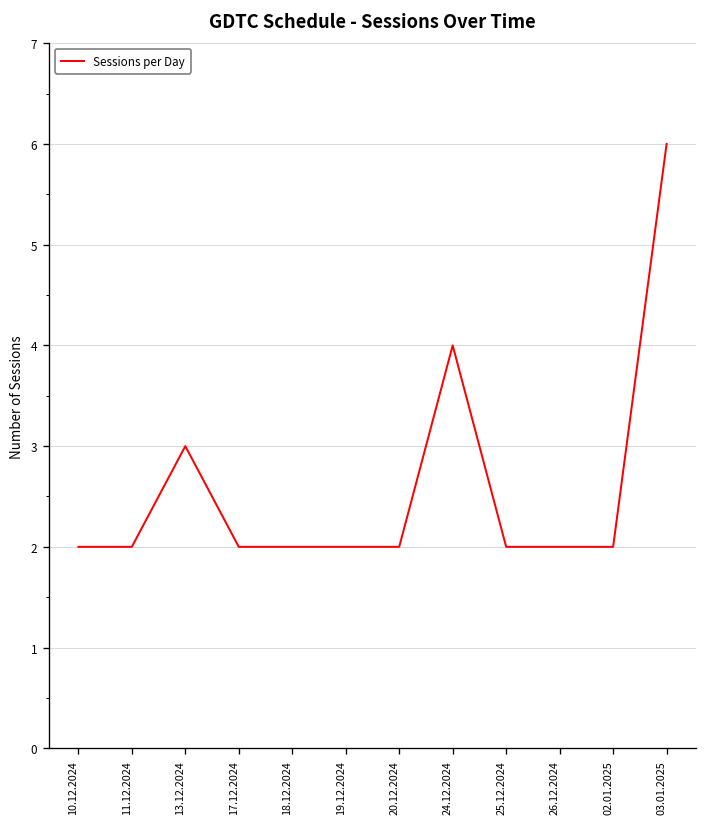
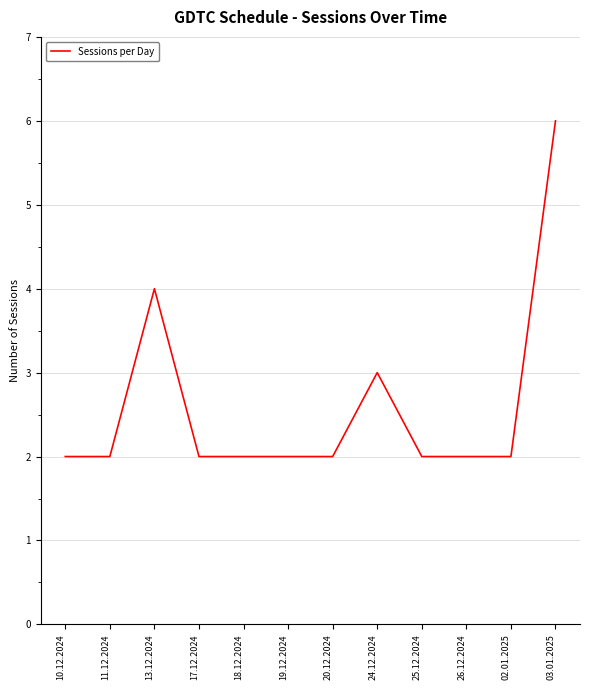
  {
    "10.12.2024": 2,
    "11.12.2024": 2,
-   "13.12.2024": 3,
+   "13.12.2024": 4,
    "17.12.2024": 2,
    "18.12.2024": 2,
    "19.12.2024": 2,
    "20.12.2024": 2,
-   "24.12.2024": 4,
+   "24.12.2024": 3,
    "25.12.2024": 2,
    "26.12.2024": 2,
    "02.01.2025": 2,
    "03.01.2025": 6
  }
